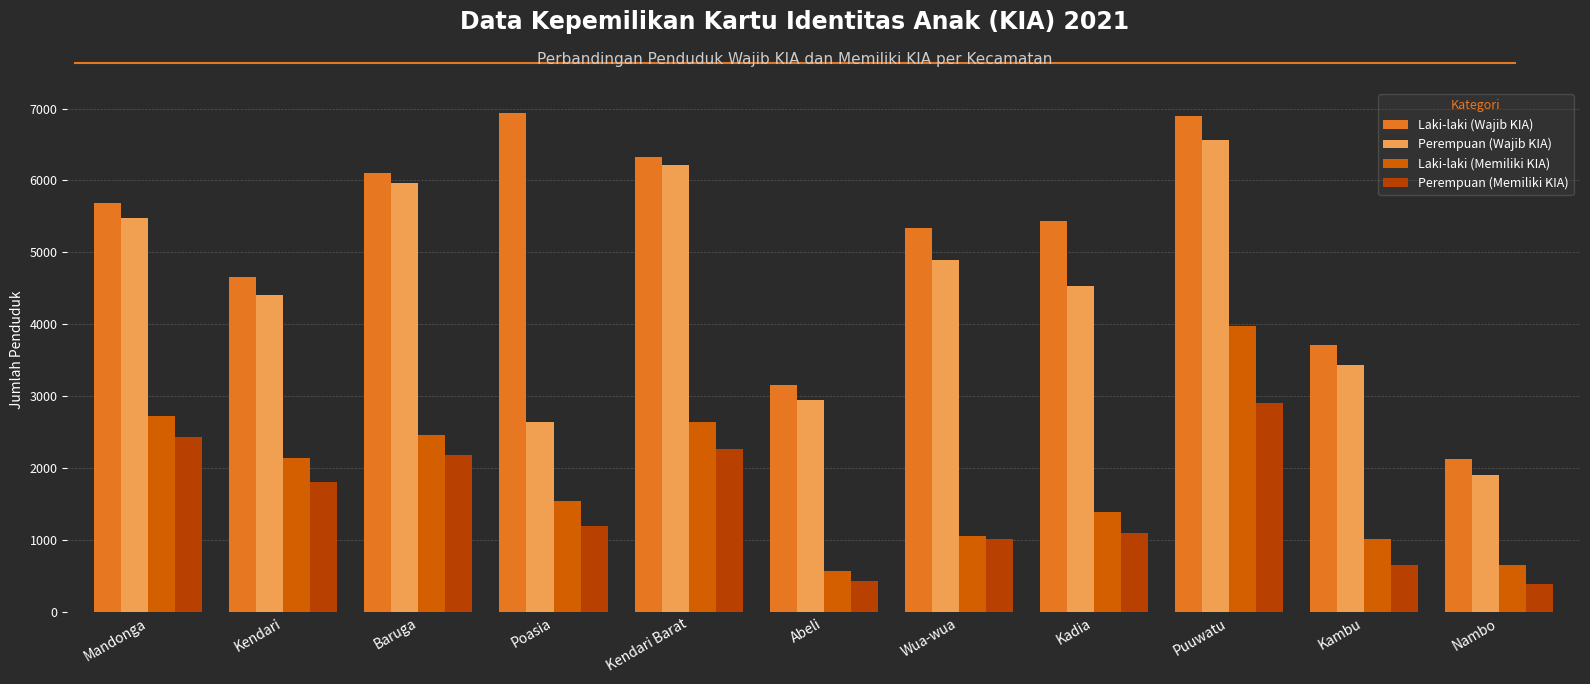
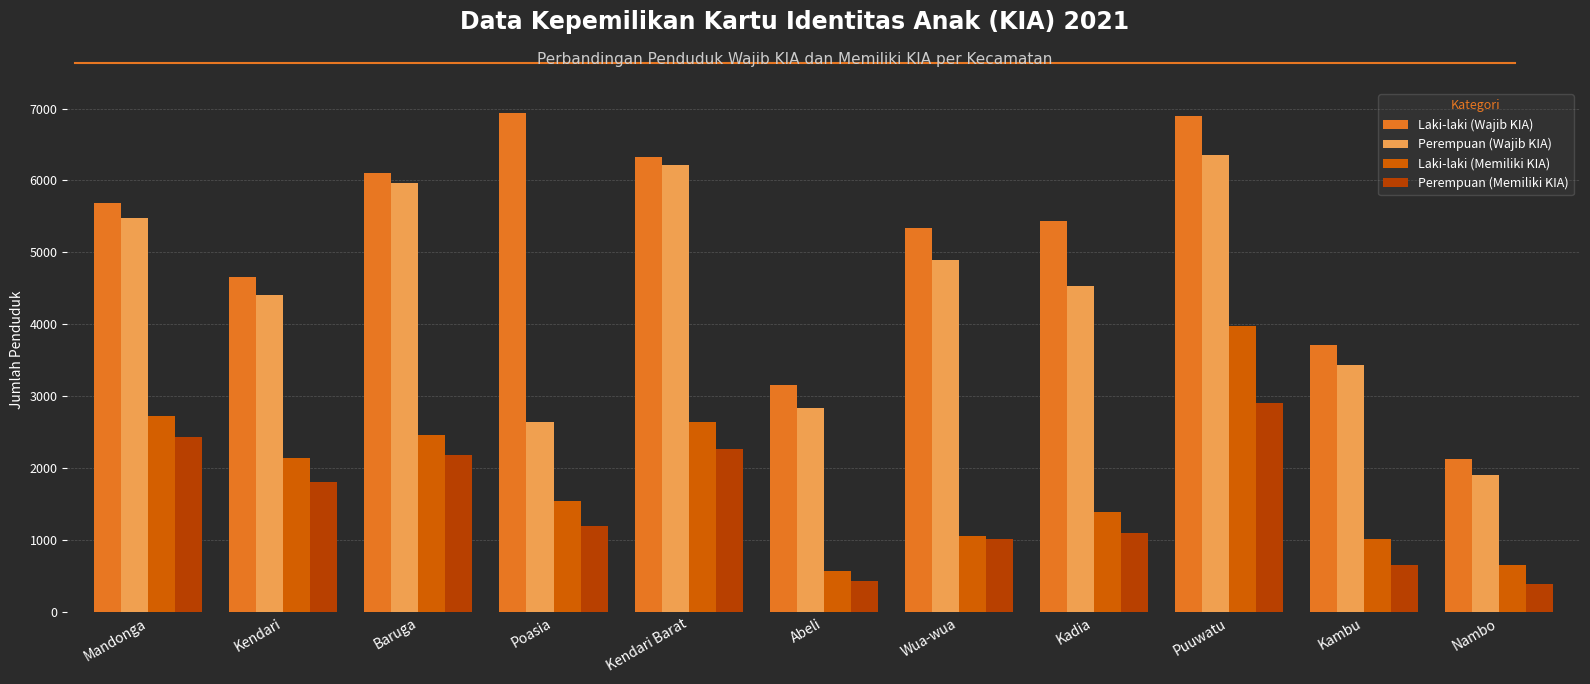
  {
    "Perempuan (Wajib KIA)": {
      "Mandonga": 5500,
      "Kendari": 4400,
      "Baruga": 6000,
      "Poasia": 2600,
      "Kendari Barat": 6200,
-     "Abeli": 2900,
+     "Abeli": 2800,
      "Wua-wua": 4900,
      "Kadia": 4500,
-     "Puuwatu": 6600,
+     "Puuwatu": 6400,
      "Kambu": 3400,
      "Nambo": 1900
    }
  }
